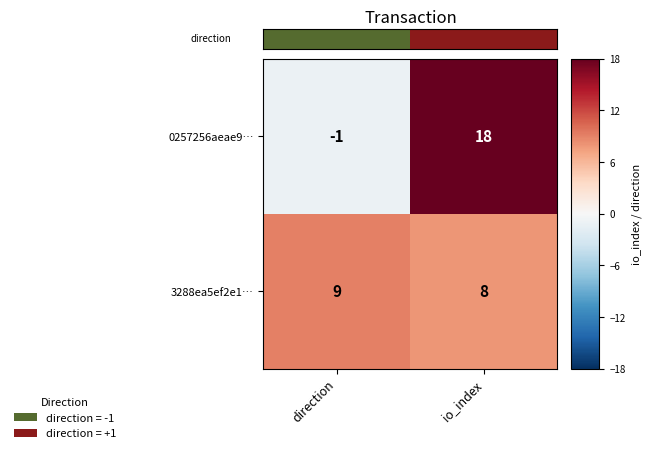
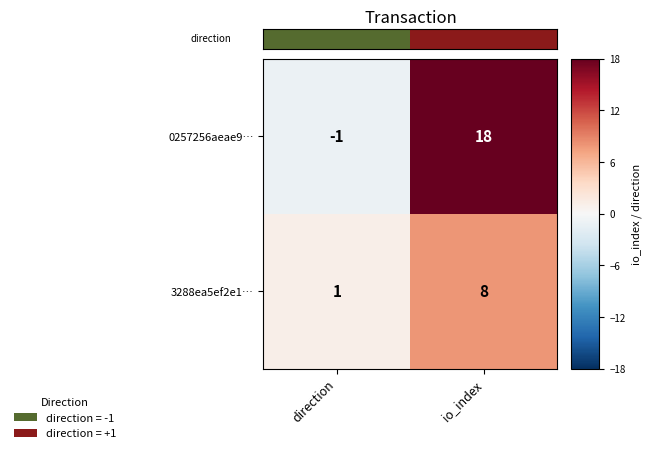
  {
    "Transaction Heatmap": {
      "0257256aeae9…": {
        "direction": -1,
        "io_index": 18
      },
      "3288ea5ef2e1…": {
-       "direction": 9,
+       "direction": 1,
        "io_index": 8
      }
    }
  }
